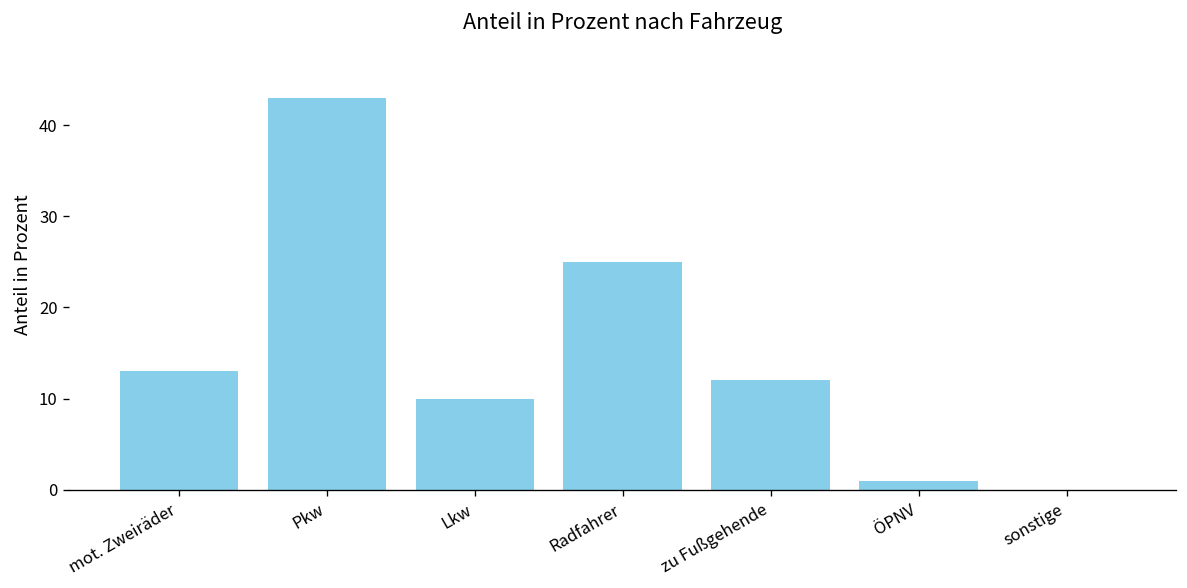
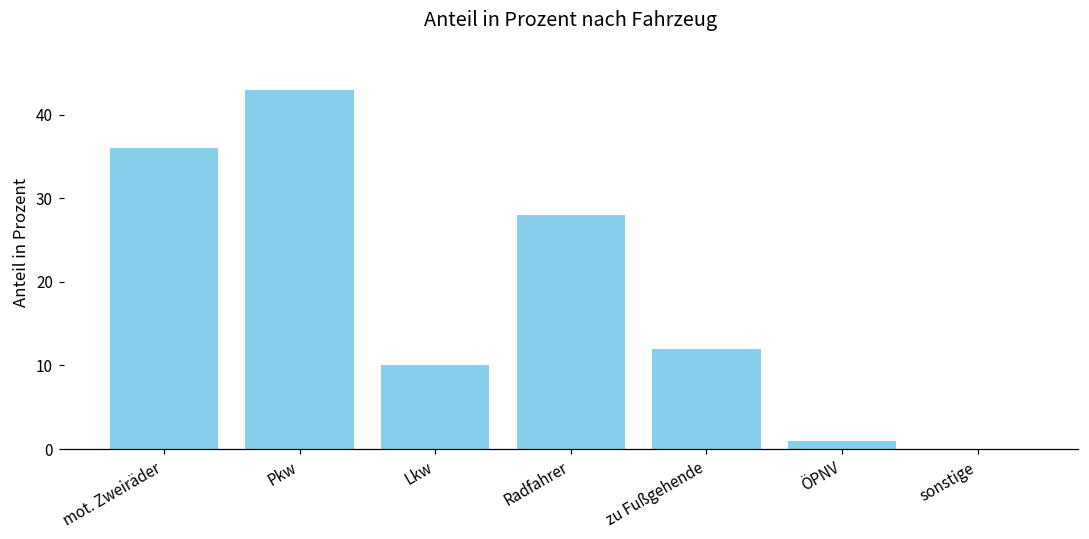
  {
-   "mot. Zweiräder": 13,
+   "mot. Zweiräder": 36,
    "Pkw": 43,
    "Lkw": 10,
-   "Radfahrer": 25,
+   "Radfahrer": 28,
    "zu Fußgehende": 12,
    "ÖPNV": 1,
    "sonstige": 0
  }
